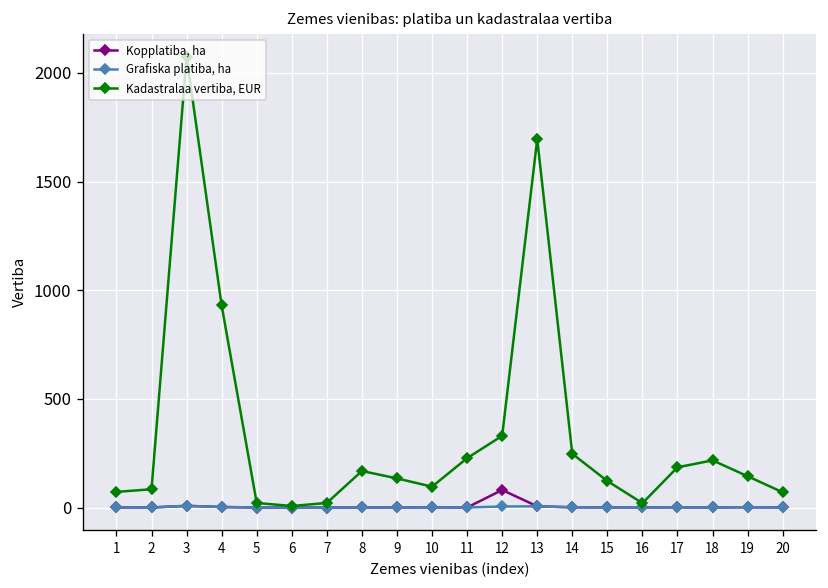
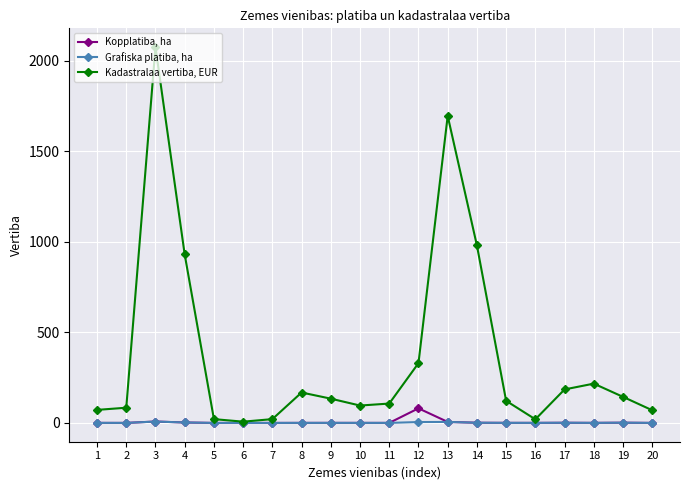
  {
    "Kopplatiba, ha": {
      "12": 80
    },
    "Grafiska platiba, ha": {
      "12": 0
    },
    "Kadastralaa vertiba, EUR": {
      "1": 70,
      "2": 80,
      "4": 930,
      "5": 20,
      "7": 20,
      "8": 170,
      "9": 130,
      "10": 100,
-     "11": 230,
+     "11": 110,
      "12": 330,
      "13": 1700,
-     "14": 250,
+     "14": 980,
      "15": 120,
      "16": 20,
      "17": 190,
      "18": 220,
      "19": 140,
      "20": 70
    }
  }
